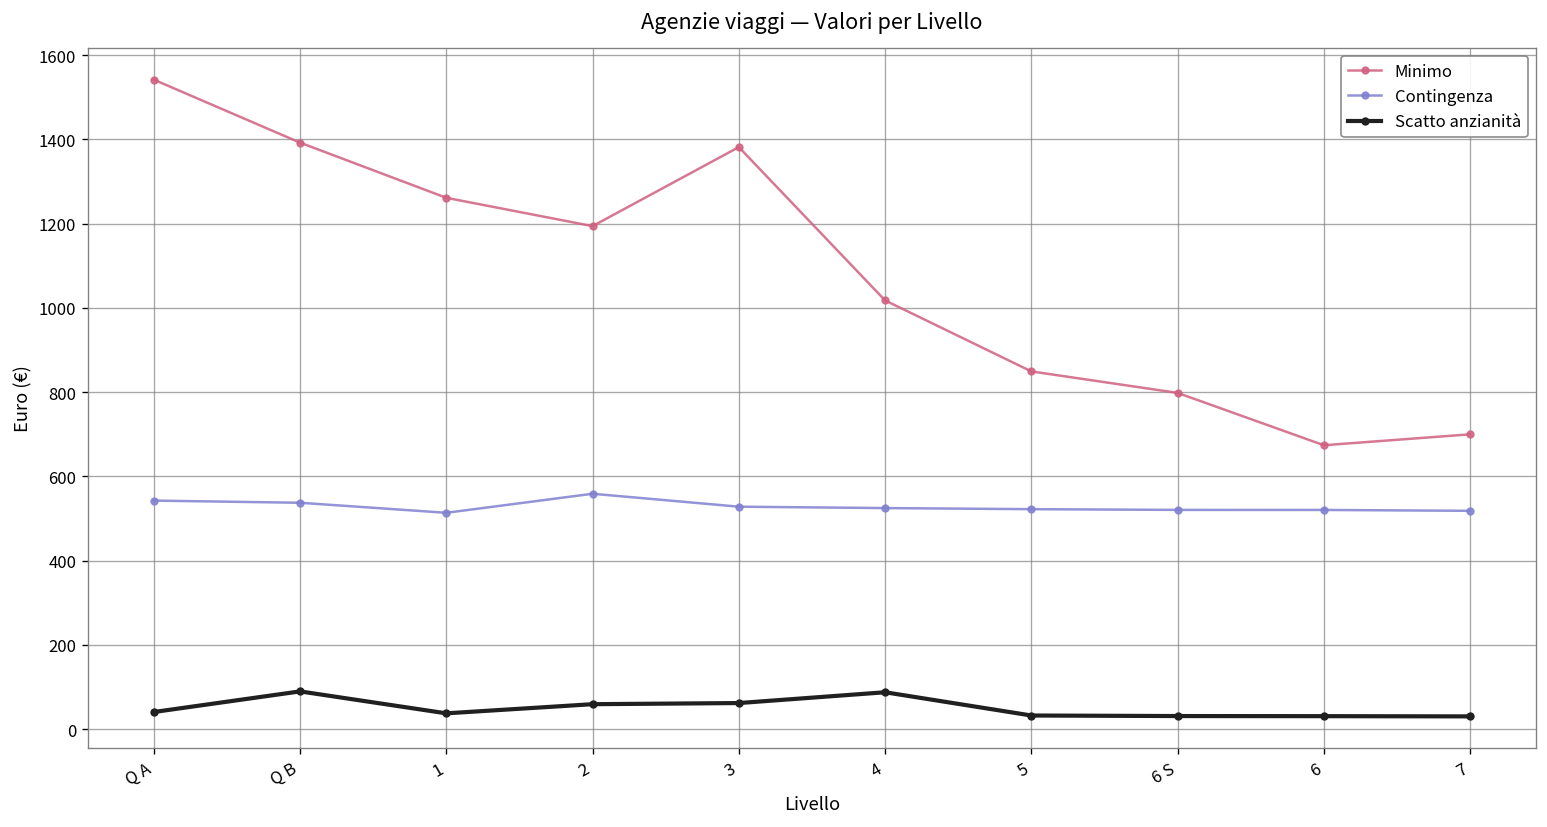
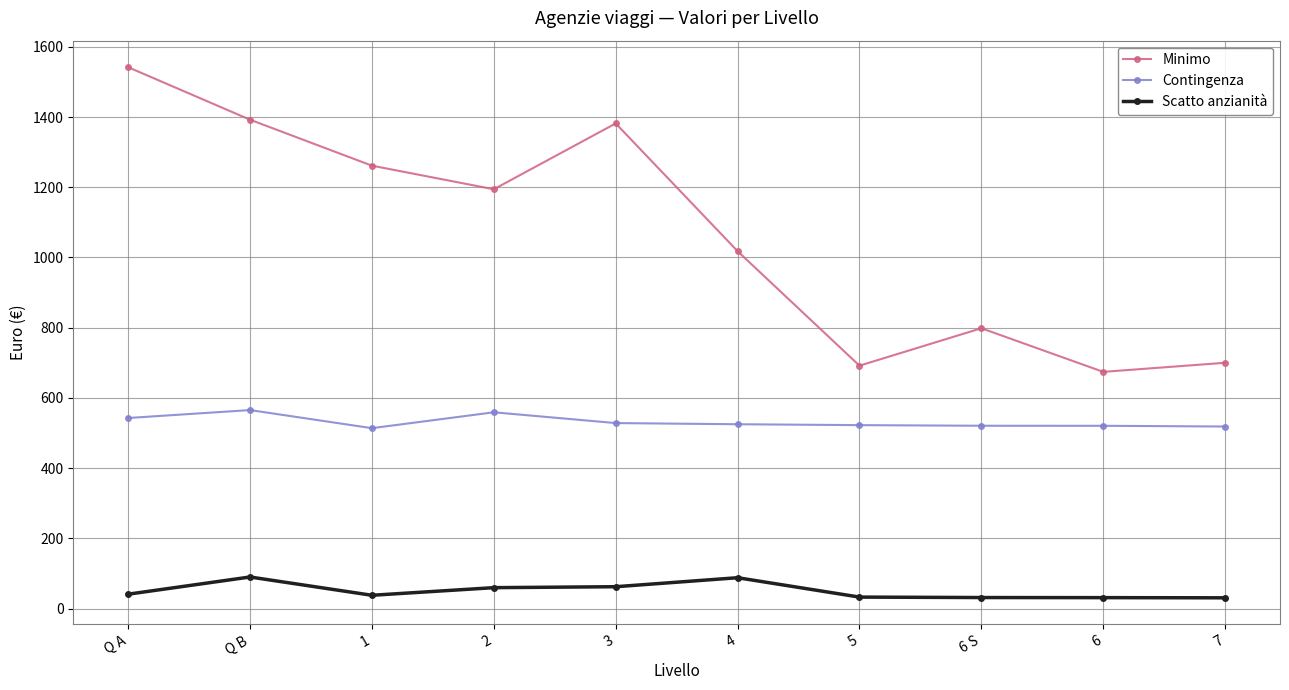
  {
    "Minimo": {
      "Q A": 1540,
      "Q B": 1390,
      "1": 1260,
      "2": 1190,
      "3": 1380,
      "4": 1020,
-     "5": 850,
+     "5": 690,
      "6 S": 800,
      "6": 670,
      "7": 700
    },
    "Contingenza": {
      "Q A": 540,
-     "Q B": 540,
+     "Q B": 570,
      "1": 510,
      "2": 560,
      "3": 530,
      "4": 520,
      "5": 520,
      "6 S": 520,
      "6": 520,
      "7": 520
    },
    "Scatto anzianità": {
      "Q A": 40,
      "Q B": 90,
      "1": 40,
      "2": 60,
      "3": 60,
      "4": 90,
      "5": 30,
      "6 S": 30,
      "6": 30,
      "7": 30
    }
  }
